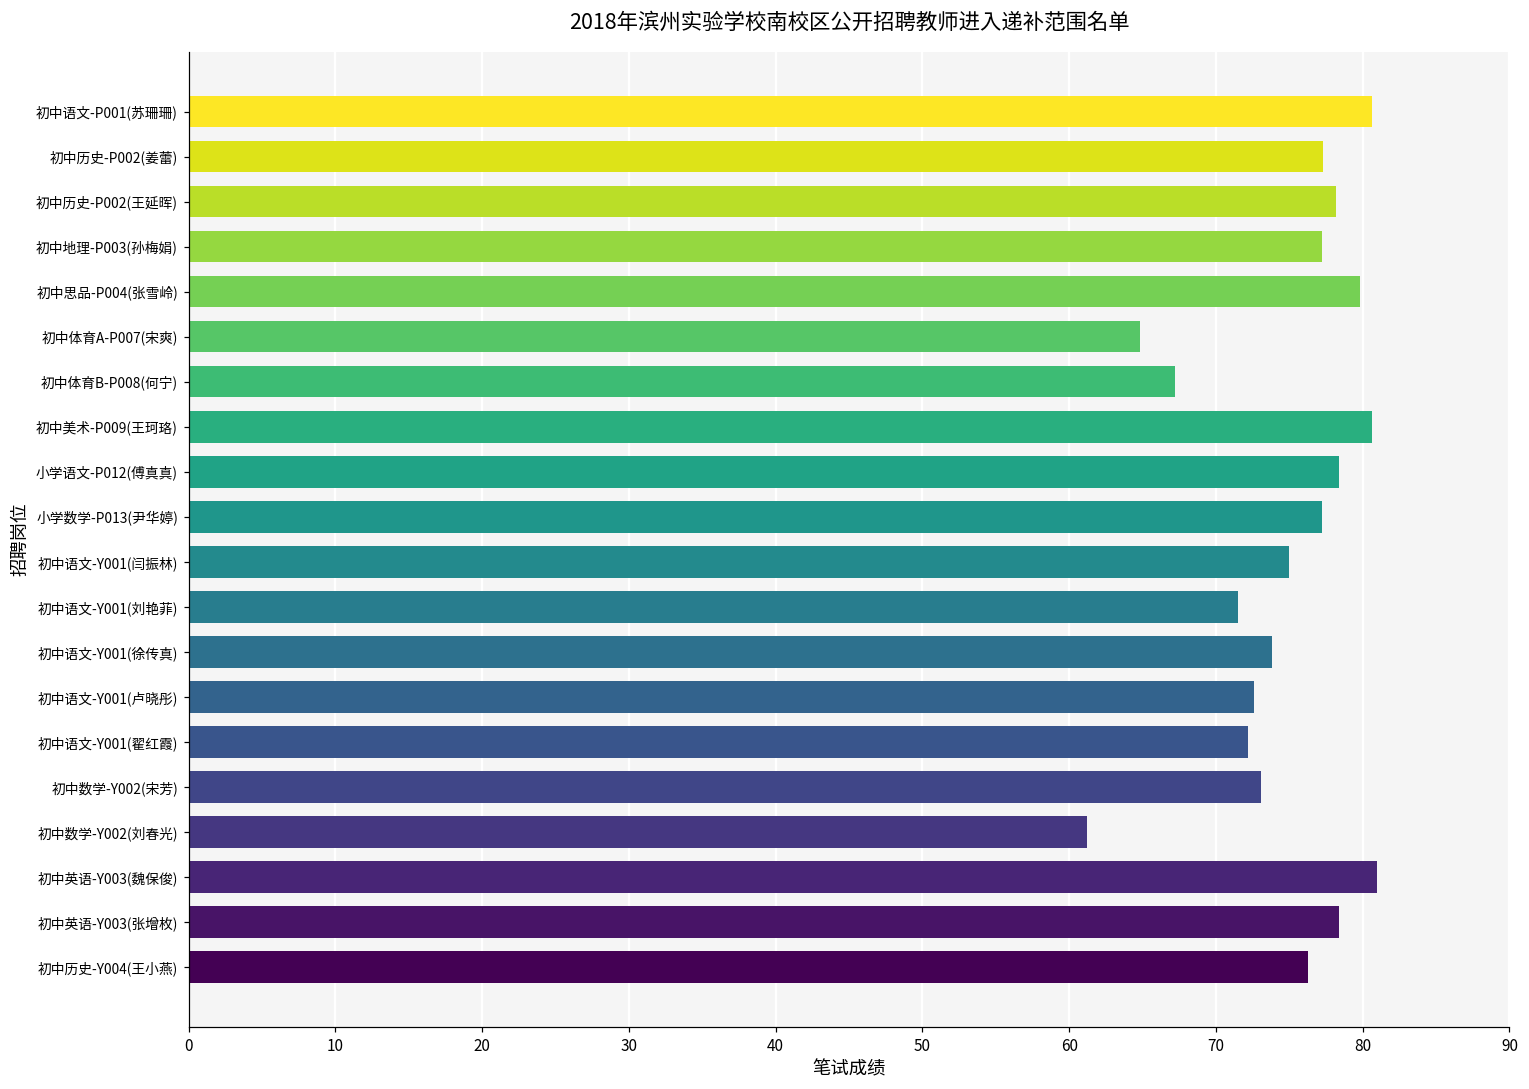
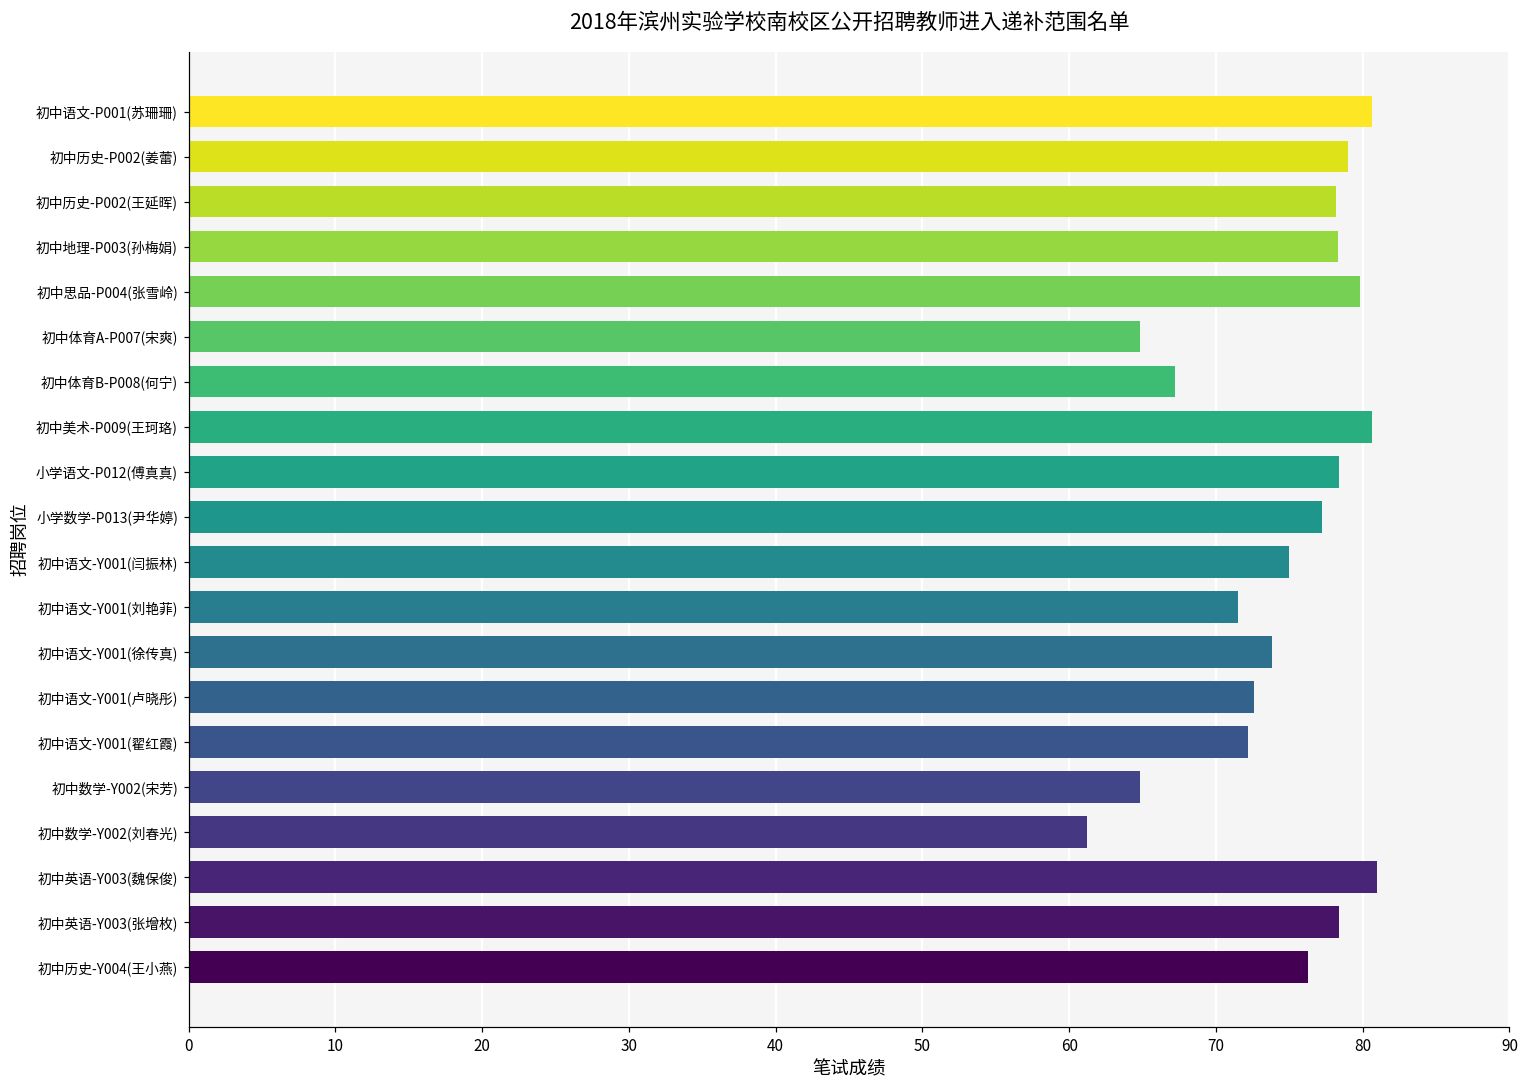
  {
    "初中语文-P001(苏珊珊)": 80.6,
-   "初中历史-P002(姜蕾)": 77.3,
+   "初中历史-P002(姜蕾)": 79.0,
    "初中历史-P002(王延晖)": 78.2,
-   "初中地理-P003(孙梅娟)": 77.2,
+   "初中地理-P003(孙梅娟)": 78.3,
    "初中思品-P004(张雪岭)": 79.8,
    "初中体育A-P007(宋爽)": 64.8,
    "初中体育B-P008(何宁)": 67.2,
    "初中美术-P009(王珂珞)": 80.6,
    "小学语文-P012(傅真真)": 78.4,
    "小学数学-P013(尹华婷)": 77.2,
    "初中语文-Y001(闫振林)": 75.0,
    "初中语文-Y001(刘艳菲)": 71.5,
    "初中语文-Y001(徐传真)": 73.8,
    "初中语文-Y001(卢晓彤)": 72.6,
    "初中语文-Y001(翟红霞)": 72.2,
-   "初中数学-Y002(宋芳)": 73.1,
+   "初中数学-Y002(宋芳)": 64.8,
    "初中数学-Y002(刘春光)": 61.2,
    "初中英语-Y003(魏保俊)": 81.0,
    "初中英语-Y003(张增枚)": 78.4,
    "初中历史-Y004(王小燕)": 76.3
  }
